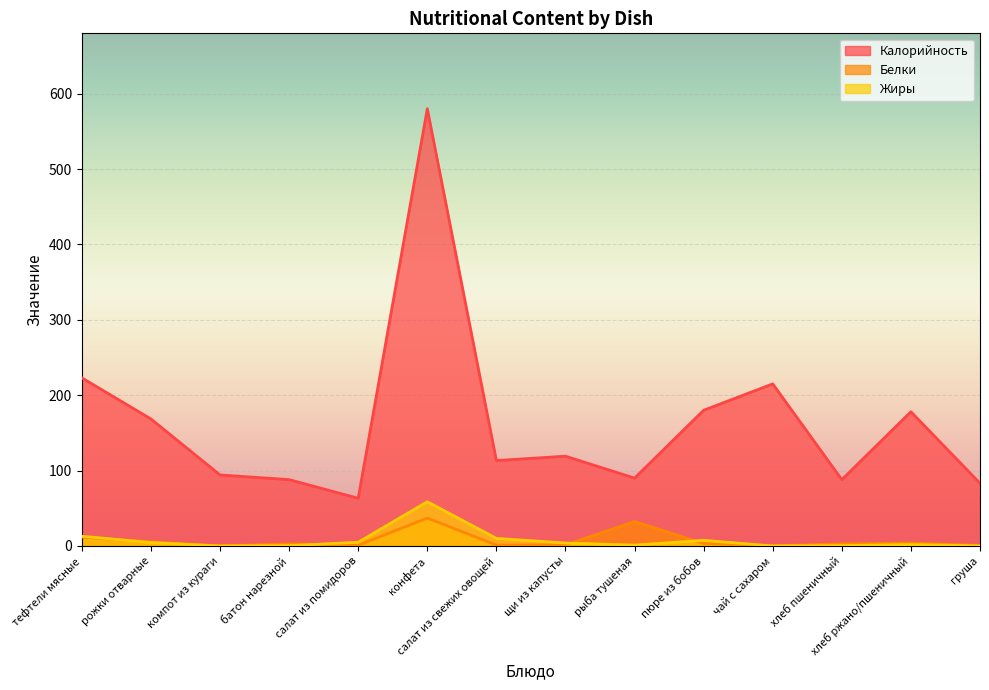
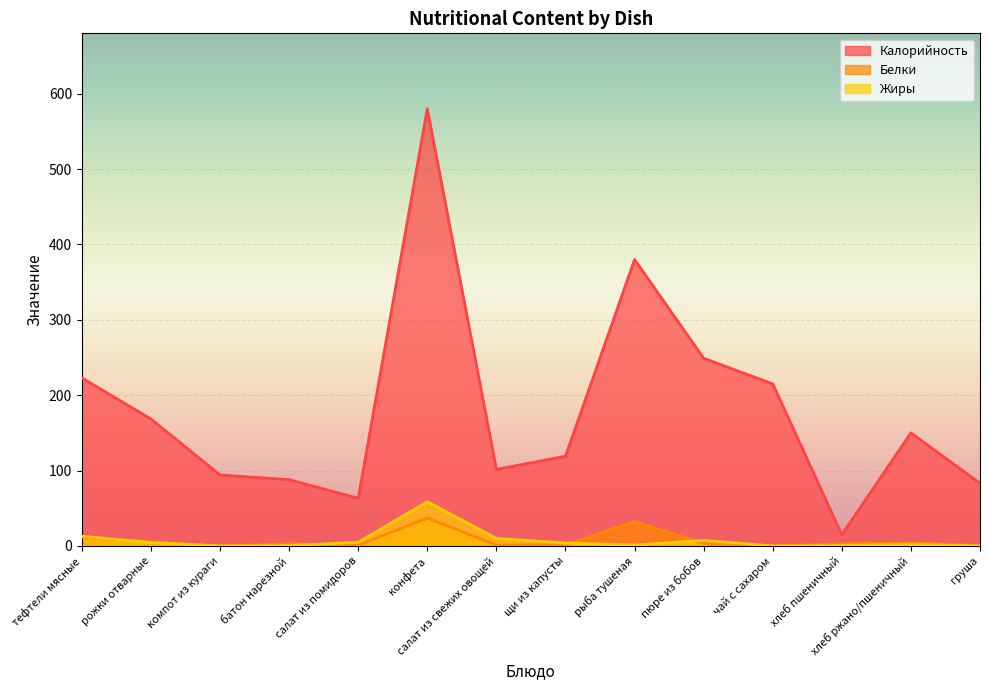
  {
    "Калорийность": {
      "тефтели мясные": 220,
      "рожки отварные": 170,
      "компот из кураги": 90,
      "батон нарезной": 90,
      "салат из помидоров": 60,
      "конфета": 580,
-     "салат из свежих овощей": 110,
+     "салат из свежих овощей": 100,
      "щи из капусты": 120,
-     "рыба тушеная": 90,
-     "пюре из бобов": 180,
+     "рыба тушеная": 380,
+     "пюре из бобов": 250,
      "чай с сахаром": 220,
-     "хлеб пшеничный": 90,
-     "хлеб ржано/пшеничный": 180,
+     "хлеб пшеничный": 20,
+     "хлеб ржано/пшеничный": 150,
      "груша": 80
    },
    "Белки": {
      "салат из помидоров": 0,
      "конфета": 40,
      "салат из свежих овощей": 0,
      "рыба тушеная": 30,
      "пюре из бобов": 0
    },
    "Жиры": {
      "салат из помидоров": 0,
      "конфета": 60,
      "салат из свежих овощей": 10,
      "рыба тушеная": 0,
      "пюре из бобов": 10
    }
  }
